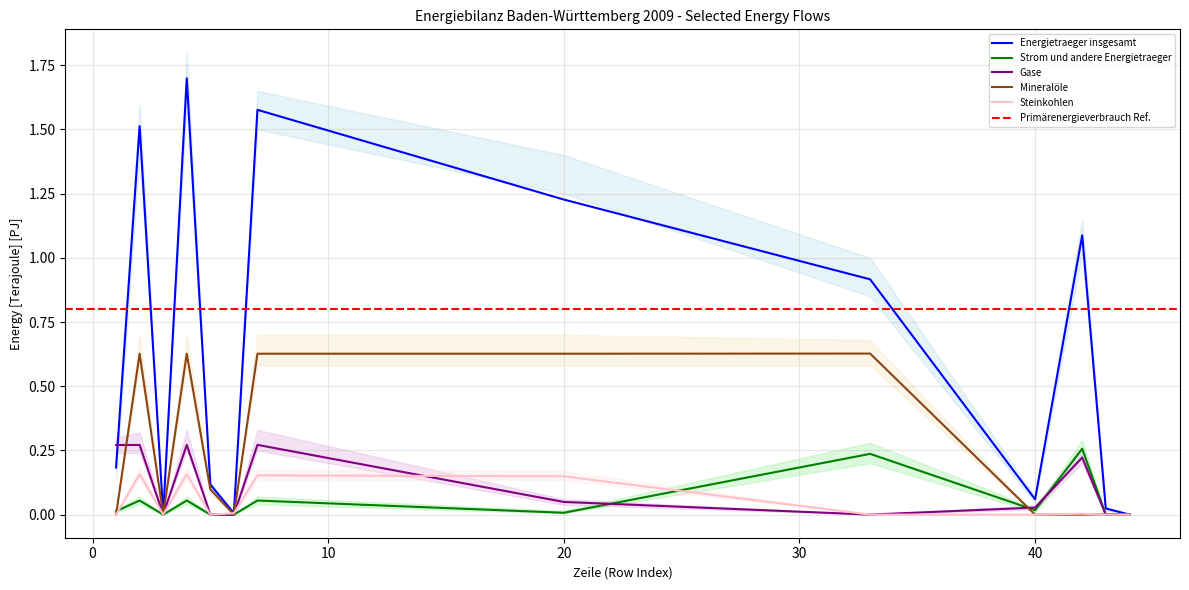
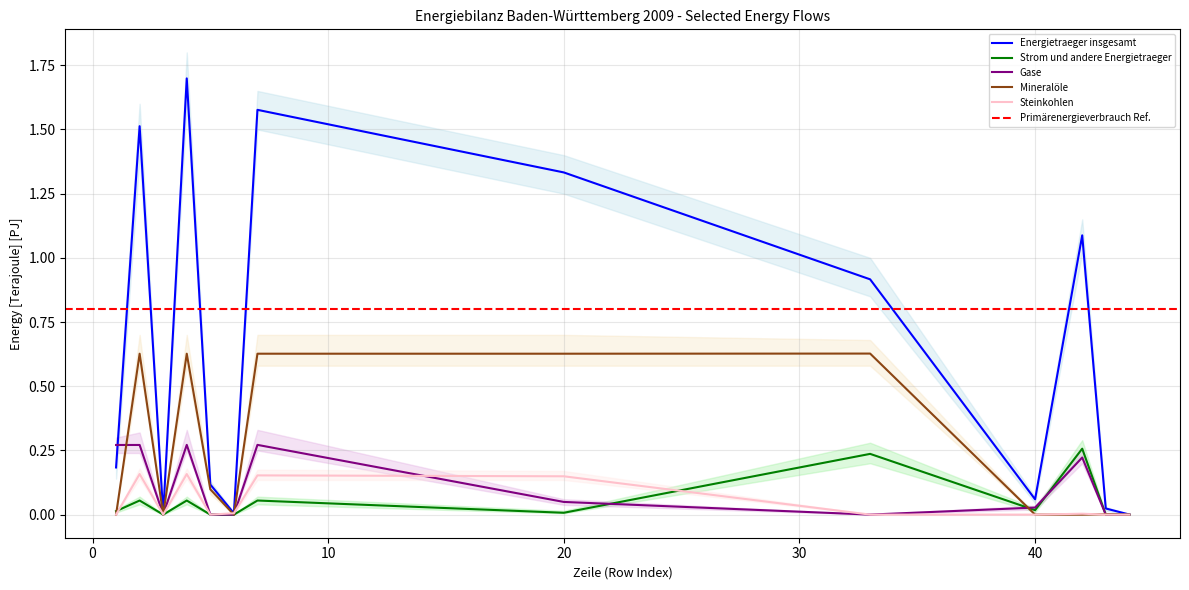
  {
    "Energietraeger insgesamt": {
-     "20": 1.23,
+     "20": 1.33,
      "40": 0.06
    },
    "Gase": {
      "20": 0.05
    },
    "Mineralöle": {
      "20": 0.63
    }
  }
